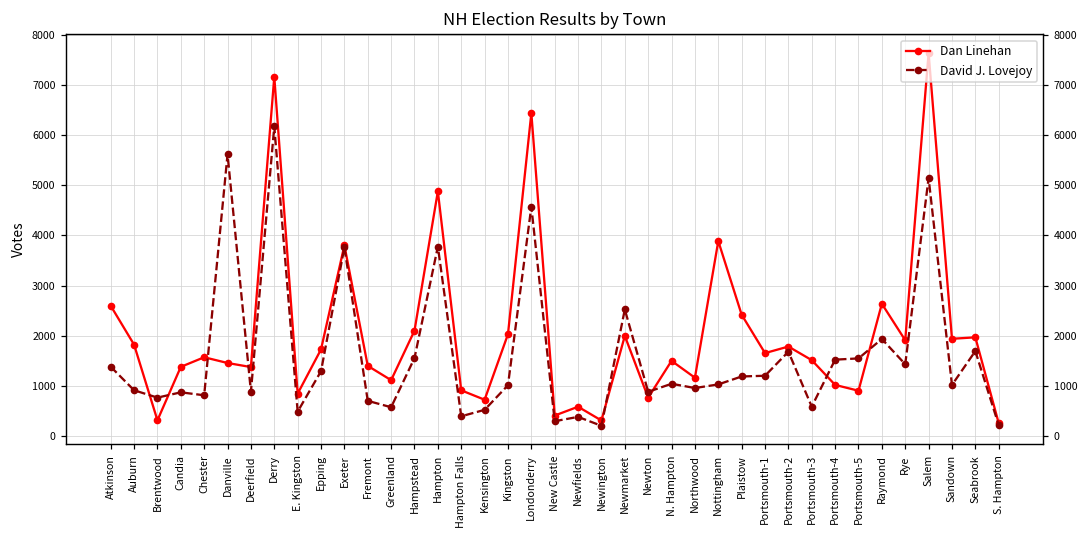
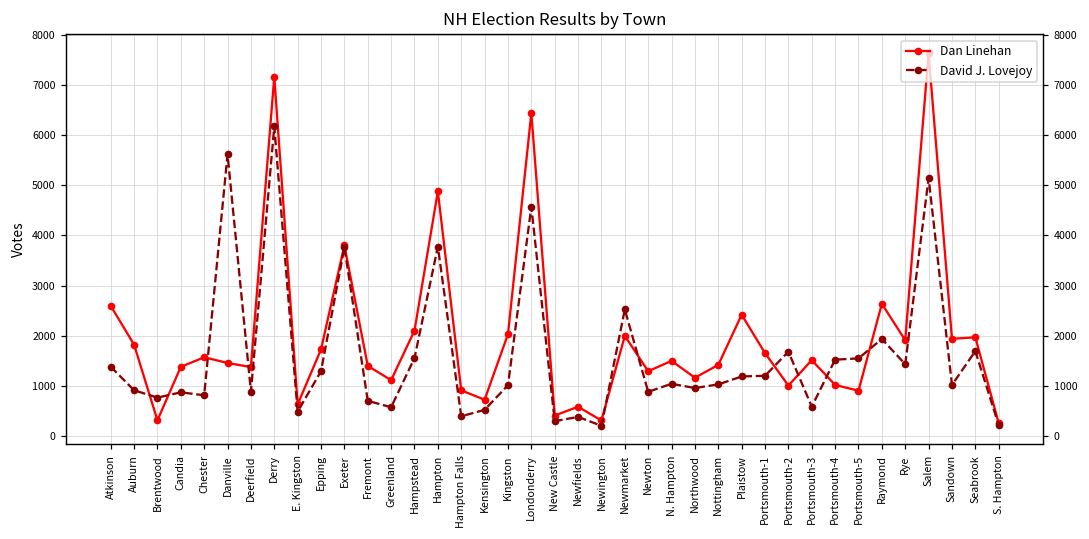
  {
    "Dan Linehan": {
      "Atkinson": 2600,
      "Auburn": 1800,
      "Brentwood": 300,
      "Candia": 1400,
      "Chester": 1600,
      "Danville": 1500,
      "Deerfield": 1400,
      "Derry": 7200,
-     "E. Kingston": 800,
+     "E. Kingston": 600,
      "Epping": 1700,
      "Fremont": 1400,
      "Greenland": 1100,
      "Hampstead": 2100,
      "Hampton": 4900,
      "Hampton Falls": 900,
      "Kensington": 700,
      "Kingston": 2000,
      "Londonderry": 6400,
      "New Castle": 400,
      "Newfields": 600,
      "Newington": 300,
      "Newmarket": 2000,
-     "Newton": 800,
+     "Newton": 1300,
      "N. Hampton": 1500,
      "Northwood": 1200,
-     "Nottingham": 3900,
+     "Nottingham": 1400,
      "Plaistow": 2400,
      "Portsmouth-1": 1600,
-     "Portsmouth-2": 1800,
+     "Portsmouth-2": 1000,
      "Portsmouth-3": 1500,
      "Portsmouth-4": 1000,
      "Portsmouth-5": 900,
      "Raymond": 2600,
      "Rye": 1900,
      "Sandown": 1900,
      "Seabrook": 2000
    },
    "David J. Lovejoy": {
      "Atkinson": 1400,
      "Auburn": 900,
      "Brentwood": 800,
      "Candia": 900,
      "Chester": 800,
      "Danville": 5600,
      "Deerfield": 900,
      "Derry": 6200,
      "E. Kingston": 500,
      "Epping": 1300,
      "Fremont": 700,
      "Greenland": 600,
      "Hampstead": 1600,
      "Hampton": 3800,
      "Hampton Falls": 400,
      "Kensington": 500,
      "Kingston": 1000,
      "Londonderry": 4600,
      "New Castle": 300,
      "Newfields": 400,
      "Newington": 200,
      "Newmarket": 2500,
      "Newton": 900,
      "N. Hampton": 1000,
      "Northwood": 1000,
      "Nottingham": 1000,
      "Plaistow": 1200,
      "Portsmouth-1": 1200,
      "Portsmouth-2": 1700,
      "Portsmouth-3": 600,
      "Portsmouth-4": 1500,
      "Portsmouth-5": 1500,
      "Raymond": 1900,
      "Rye": 1400,
      "Salem": 5100,
      "Sandown": 1000,
      "Seabrook": 1700
    }
  }
